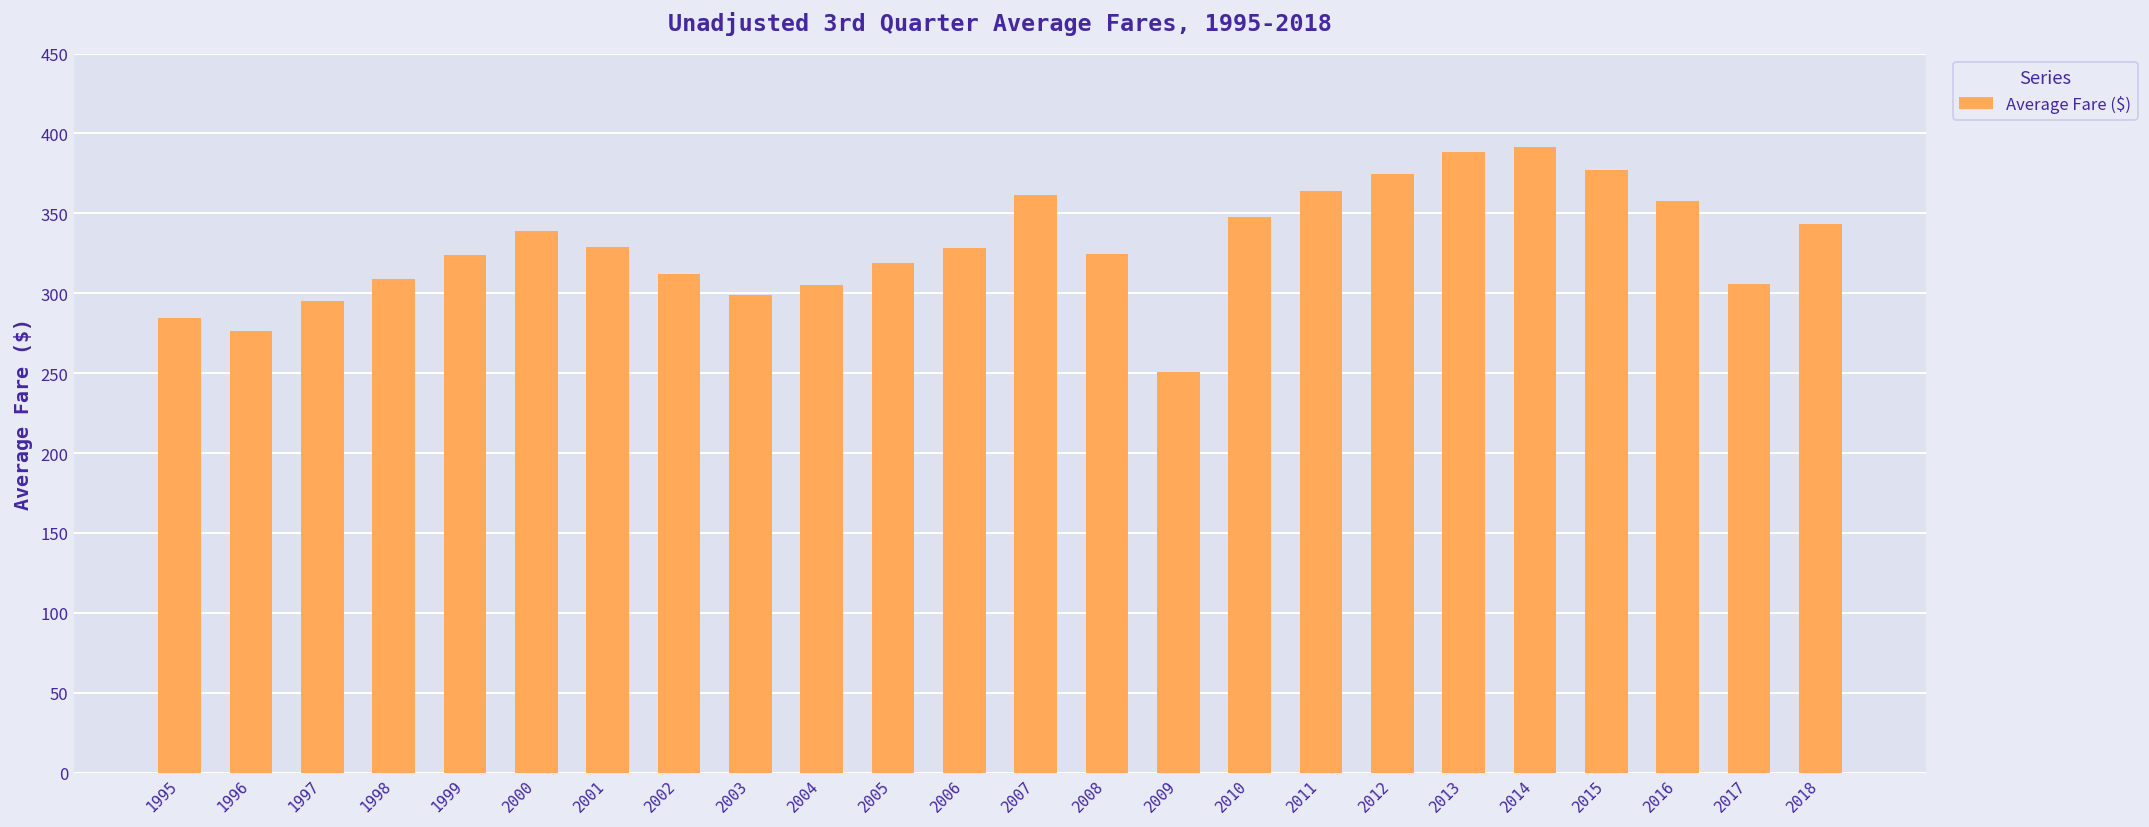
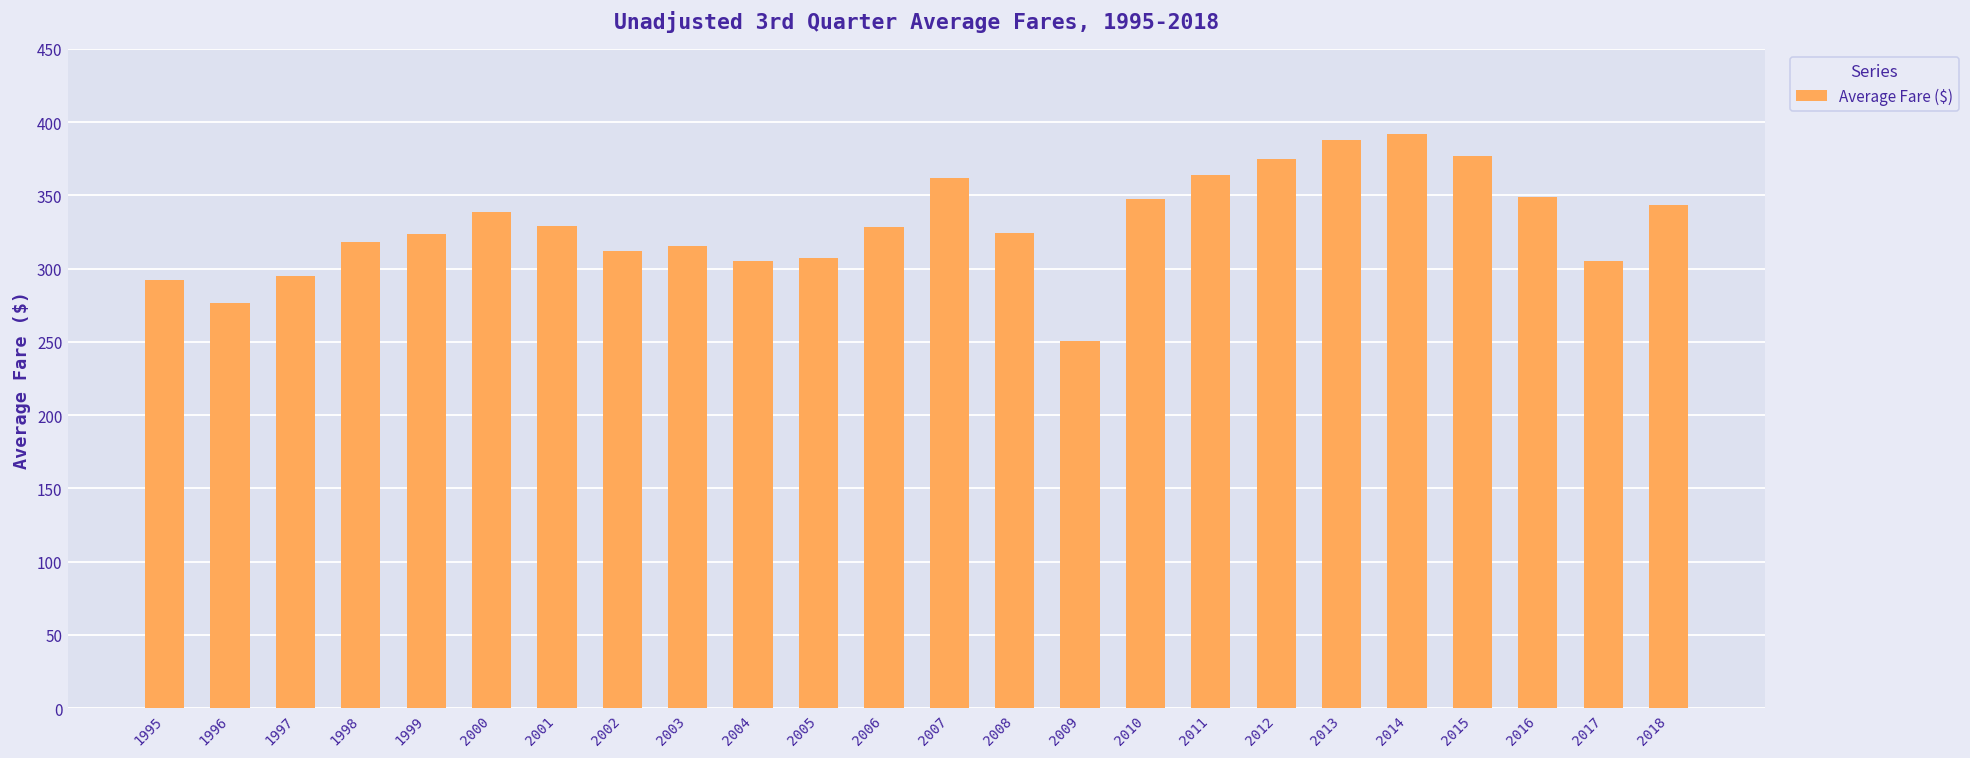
  {
-   "1995": 284,
+   "1995": 292,
    "1996": 277,
    "1997": 295,
-   "1998": 309,
+   "1998": 318,
    "1999": 324,
    "2000": 339,
    "2001": 329,
    "2002": 312,
-   "2003": 299,
+   "2003": 315,
    "2004": 305,
-   "2005": 319,
+   "2005": 307,
    "2006": 329,
    "2007": 362,
    "2008": 324,
    "2009": 251,
    "2010": 348,
    "2011": 364,
    "2012": 375,
    "2013": 388,
    "2014": 392,
    "2015": 377,
-   "2016": 358,
+   "2016": 349,
    "2017": 306,
    "2018": 343
  }
